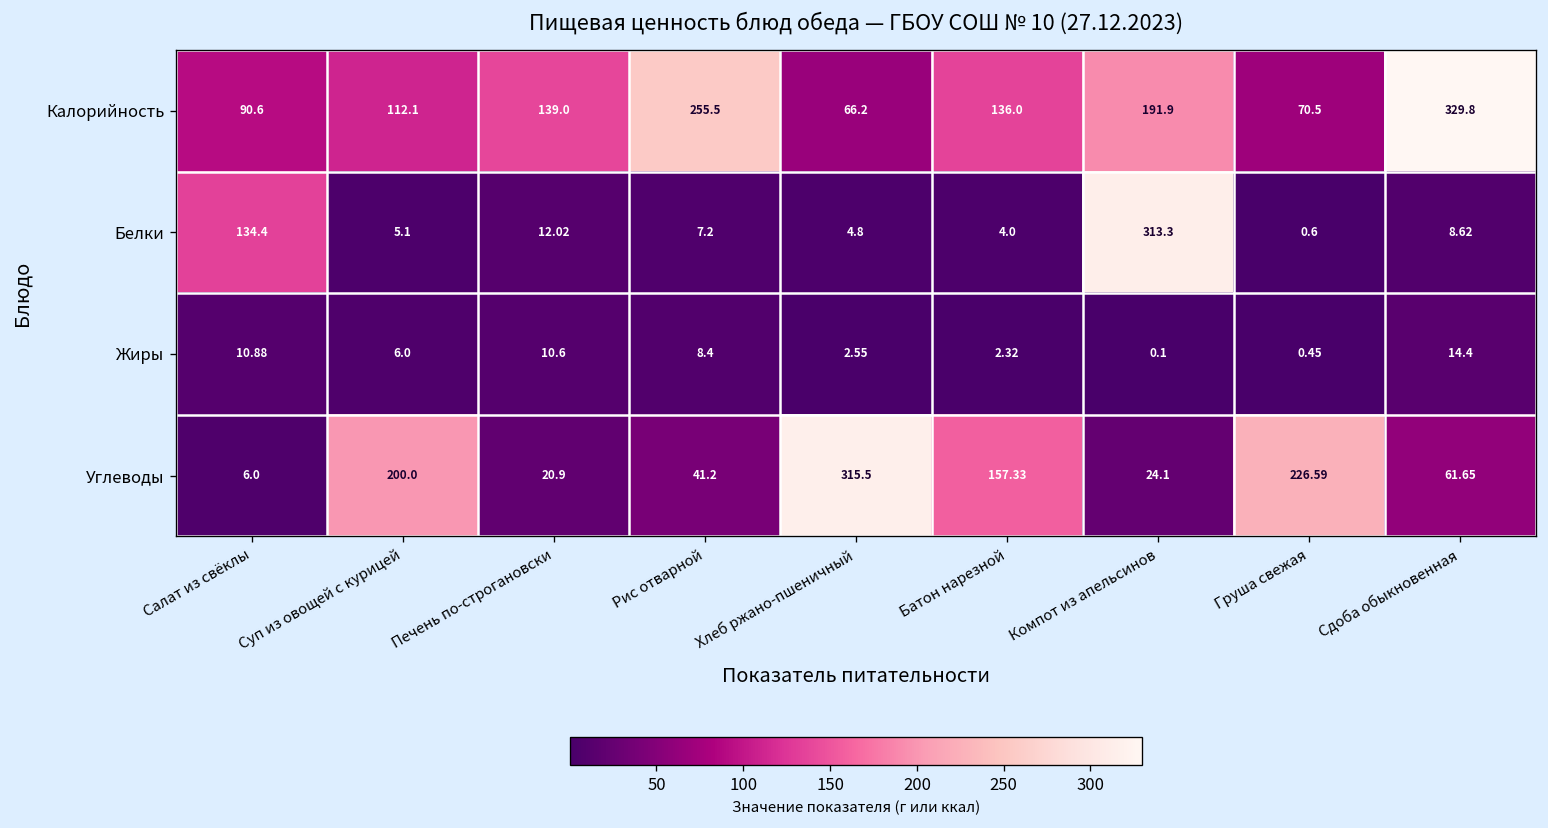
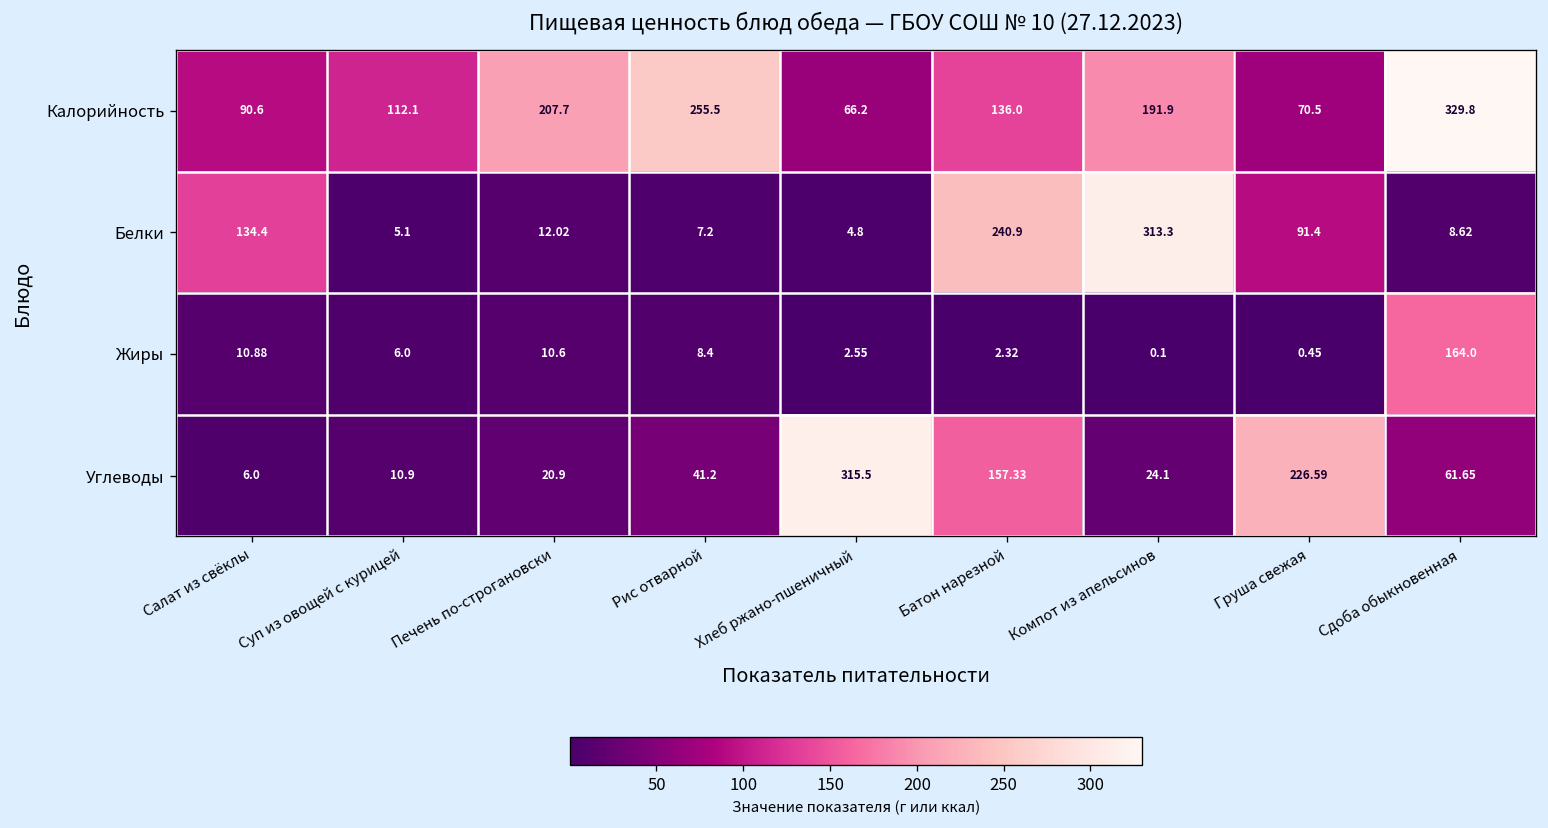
  {
    "Калорийность": {
      "Салат из свёклы": 90.6,
      "Суп из овощей с курицей": 112.1,
-     "Печень по-строгановски": 139.0,
+     "Печень по-строгановски": 207.7,
      "Рис отварной": 255.5,
      "Хлеб ржано-пшеничный": 66.2,
      "Батон нарезной": 136.0,
      "Компот из апельсинов": 191.9,
      "Груша свежая": 70.5,
      "Сдоба обыкновенная": 329.8
    },
    "Белки": {
      "Салат из свёклы": 134.4,
      "Суп из овощей с курицей": 5.1,
      "Печень по-строгановски": 12.02,
      "Рис отварной": 7.2,
      "Хлеб ржано-пшеничный": 4.8,
-     "Батон нарезной": 4.0,
+     "Батон нарезной": 240.9,
      "Компот из апельсинов": 313.3,
-     "Груша свежая": 0.6,
+     "Груша свежая": 91.4,
      "Сдоба обыкновенная": 8.62
    },
    "Жиры": {
      "Салат из свёклы": 10.88,
      "Суп из овощей с курицей": 6.0,
      "Печень по-строгановски": 10.6,
      "Рис отварной": 8.4,
      "Хлеб ржано-пшеничный": 2.55,
      "Батон нарезной": 2.32,
      "Компот из апельсинов": 0.1,
      "Груша свежая": 0.45,
-     "Сдоба обыкновенная": 14.4
+     "Сдоба обыкновенная": 164.0
    },
    "Углеводы": {
      "Салат из свёклы": 6.0,
-     "Суп из овощей с курицей": 200.0,
+     "Суп из овощей с курицей": 10.9,
      "Печень по-строгановски": 20.9,
      "Рис отварной": 41.2,
      "Хлеб ржано-пшеничный": 315.5,
      "Батон нарезной": 157.33,
      "Компот из апельсинов": 24.1,
      "Груша свежая": 226.59,
      "Сдоба обыкновенная": 61.65
    }
  }
